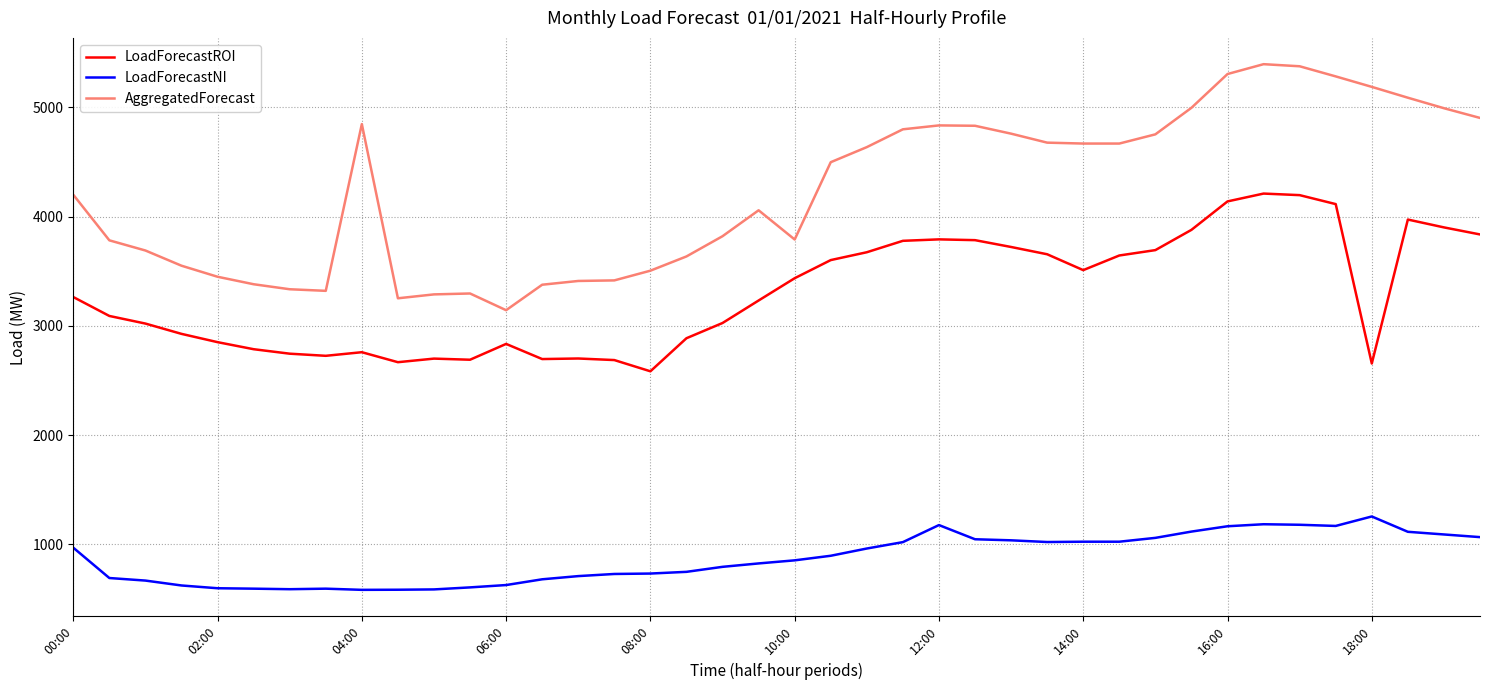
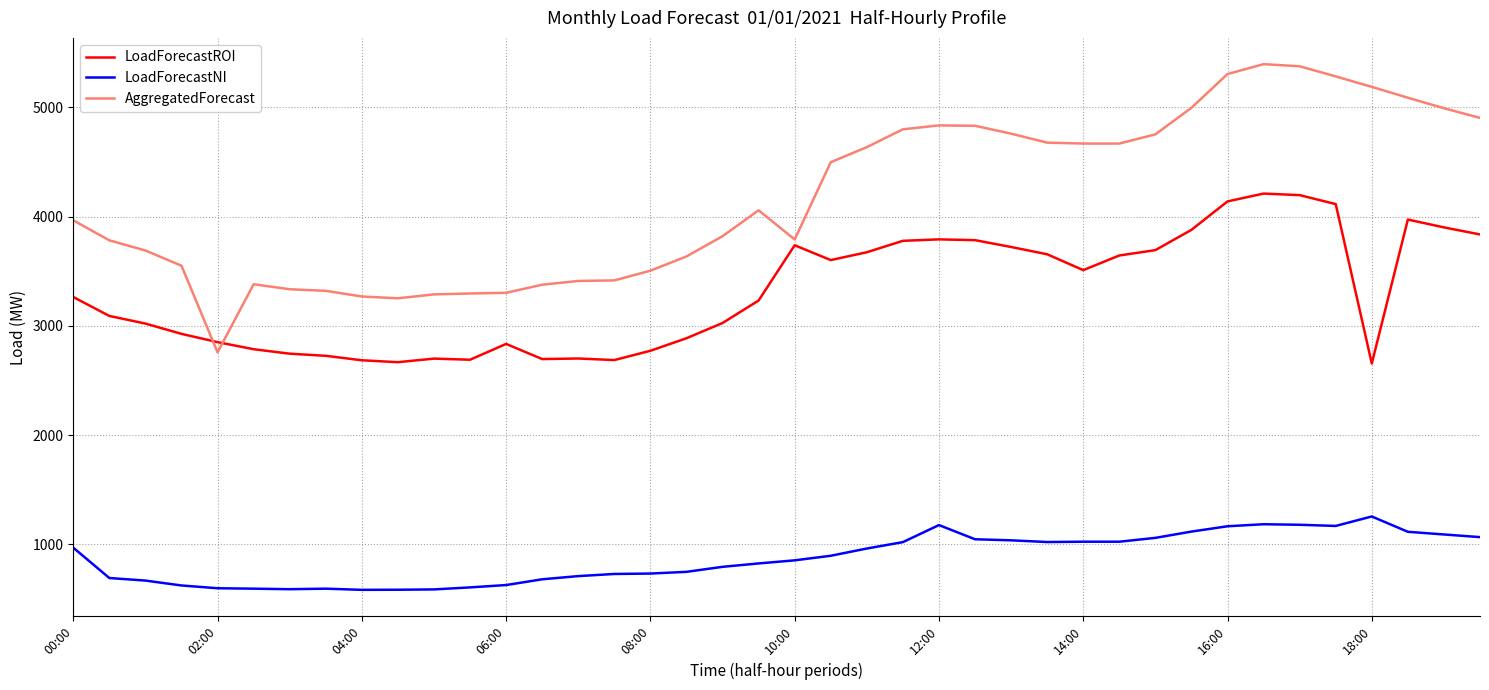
  {
    "LoadForecastROI": {
      "00:00": 3260,
      "02:00": 2850,
-     "04:00": 2760,
+     "04:00": 2690,
      "06:00": 2840,
-     "08:00": 2580,
-     "10:00": 3440,
+     "08:00": 2770,
+     "10:00": 3740,
      "12:00": 3790,
      "14:00": 3510,
      "16:00": 4140,
      "18:00": 2660
    },
    "LoadForecastNI": {
      "00:00": 970,
      "02:00": 600,
      "04:00": 580,
      "06:00": 630,
      "08:00": 730,
      "10:00": 850,
      "12:00": 1180,
      "14:00": 1020,
      "16:00": 1170,
      "18:00": 1260
    },
    "AggregatedForecast": {
-     "00:00": 4200,
-     "02:00": 3450,
-     "04:00": 4850,
-     "06:00": 3140,
+     "00:00": 3970,
+     "02:00": 2760,
+     "04:00": 3270,
+     "06:00": 3300,
      "08:00": 3510,
      "10:00": 3790,
      "12:00": 4840,
      "14:00": 4670,
      "16:00": 5310,
      "18:00": 5190
    }
  }
